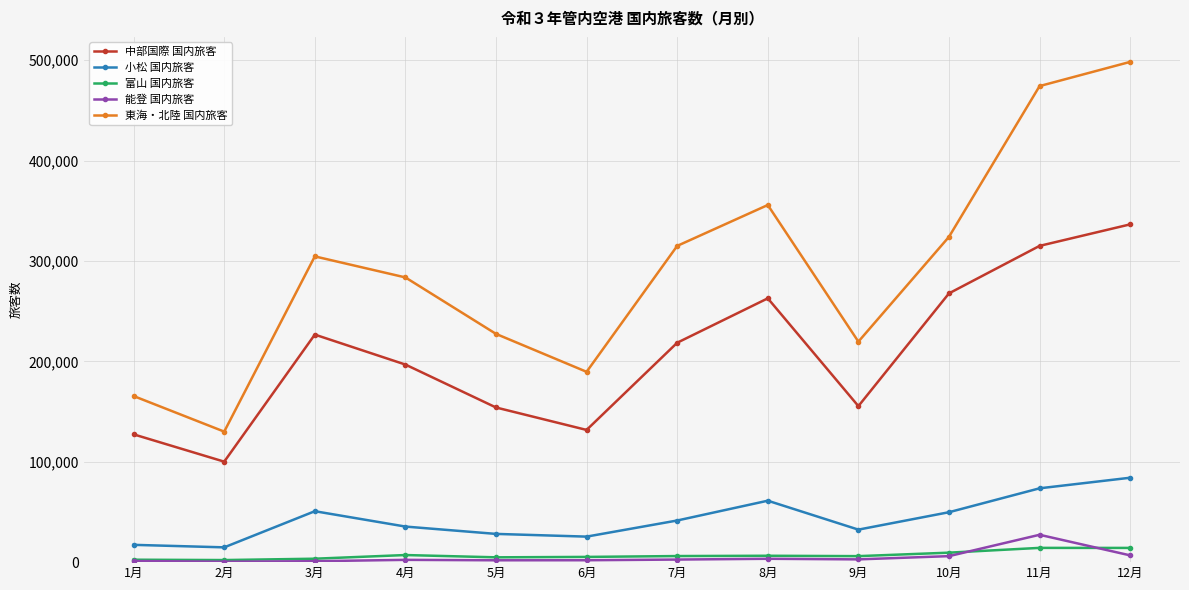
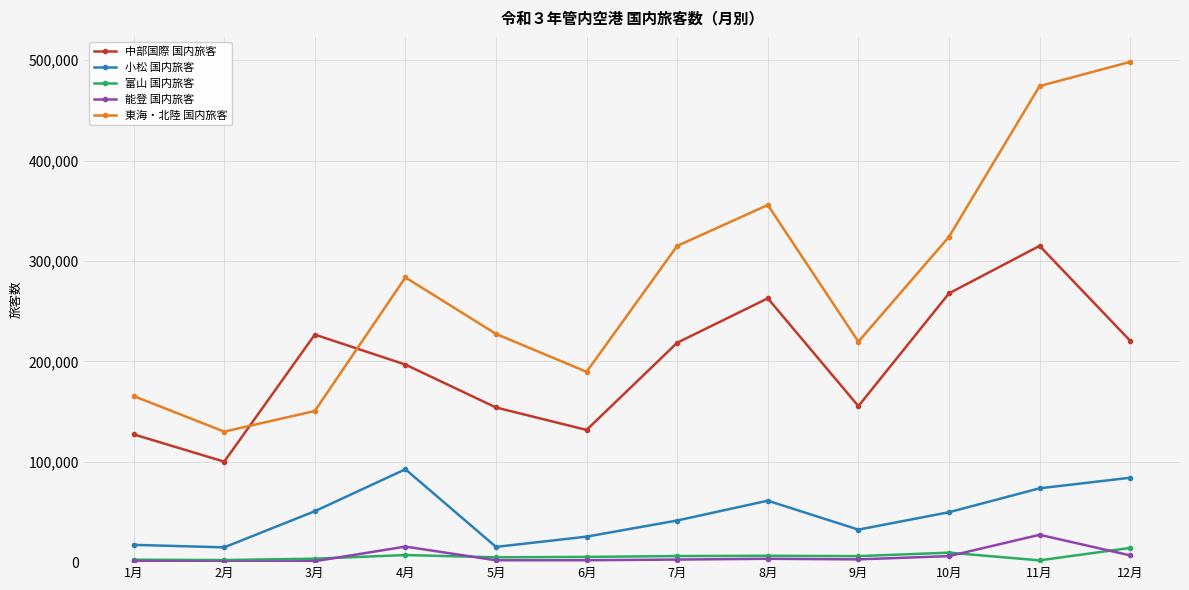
  {
    "中部国際 国内旅客": {
      "1月": "127,000",
      "2月": "100,000",
      "3月": "227,000",
      "4月": "197,000",
      "5月": "154,000",
      "6月": "132,000",
      "7月": "219,000",
      "8月": "263,000",
      "9月": "155,000",
      "10月": "268,000",
      "11月": "315,000",
-     "12月": "336,000"
+     "12月": "221,000"
    },
    "小松 国内旅客": {
      "1月": "17,000",
      "2月": "15,000",
      "3月": "51,000",
-     "4月": "35,000",
-     "5月": "28,000",
+     "4月": "93,000",
+     "5月": "15,000",
      "6月": "25,000",
      "7月": "41,000",
      "8月": "61,000",
      "9月": "32,000",
      "10月": "50,000",
      "11月": "74,000",
      "12月": "84,000"
    },
    "富山 国内旅客": {
      "4月": "7,000",
      "5月": "5,000",
      "6月": "5,000",
      "7月": "6,000",
      "8月": "6,000",
      "9月": "6,000",
      "10月": "9,000",
-     "11月": "14,000",
+     "11月": "2,000",
      "12月": "14,000"
    },
    "能登 国内旅客": {
-     "4月": "2,000",
+     "4月": "15,000",
      "5月": "2,000",
      "6月": "2,000",
      "7月": "3,000",
      "8月": "3,000",
      "9月": "3,000",
      "10月": "6,000",
      "11月": "27,000",
      "12月": "7,000"
    },
    "東海・北陸 国内旅客": {
      "1月": "165,000",
      "2月": "130,000",
-     "3月": "305,000",
+     "3月": "151,000",
      "4月": "284,000",
      "5月": "227,000",
      "6月": "190,000",
      "7月": "315,000",
      "8月": "356,000",
      "9月": "220,000",
      "10月": "324,000",
      "11月": "474,000",
      "12月": "498,000"
    }
  }
